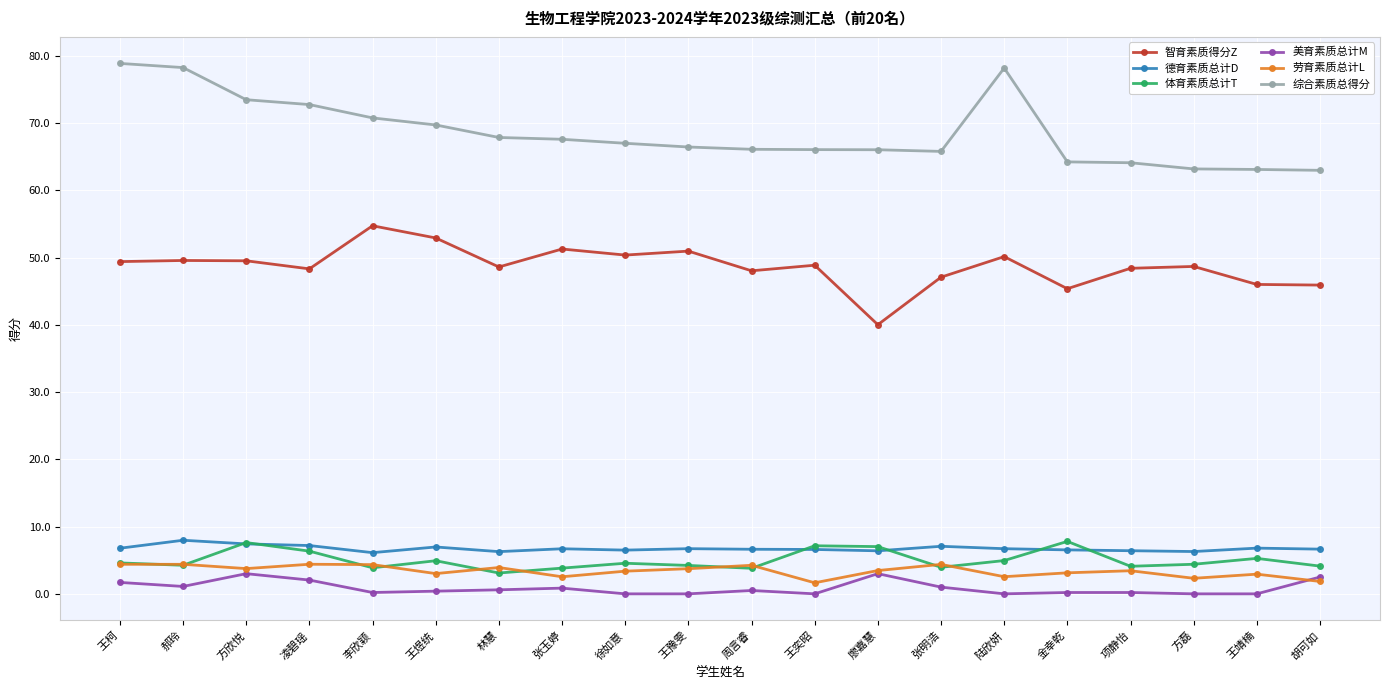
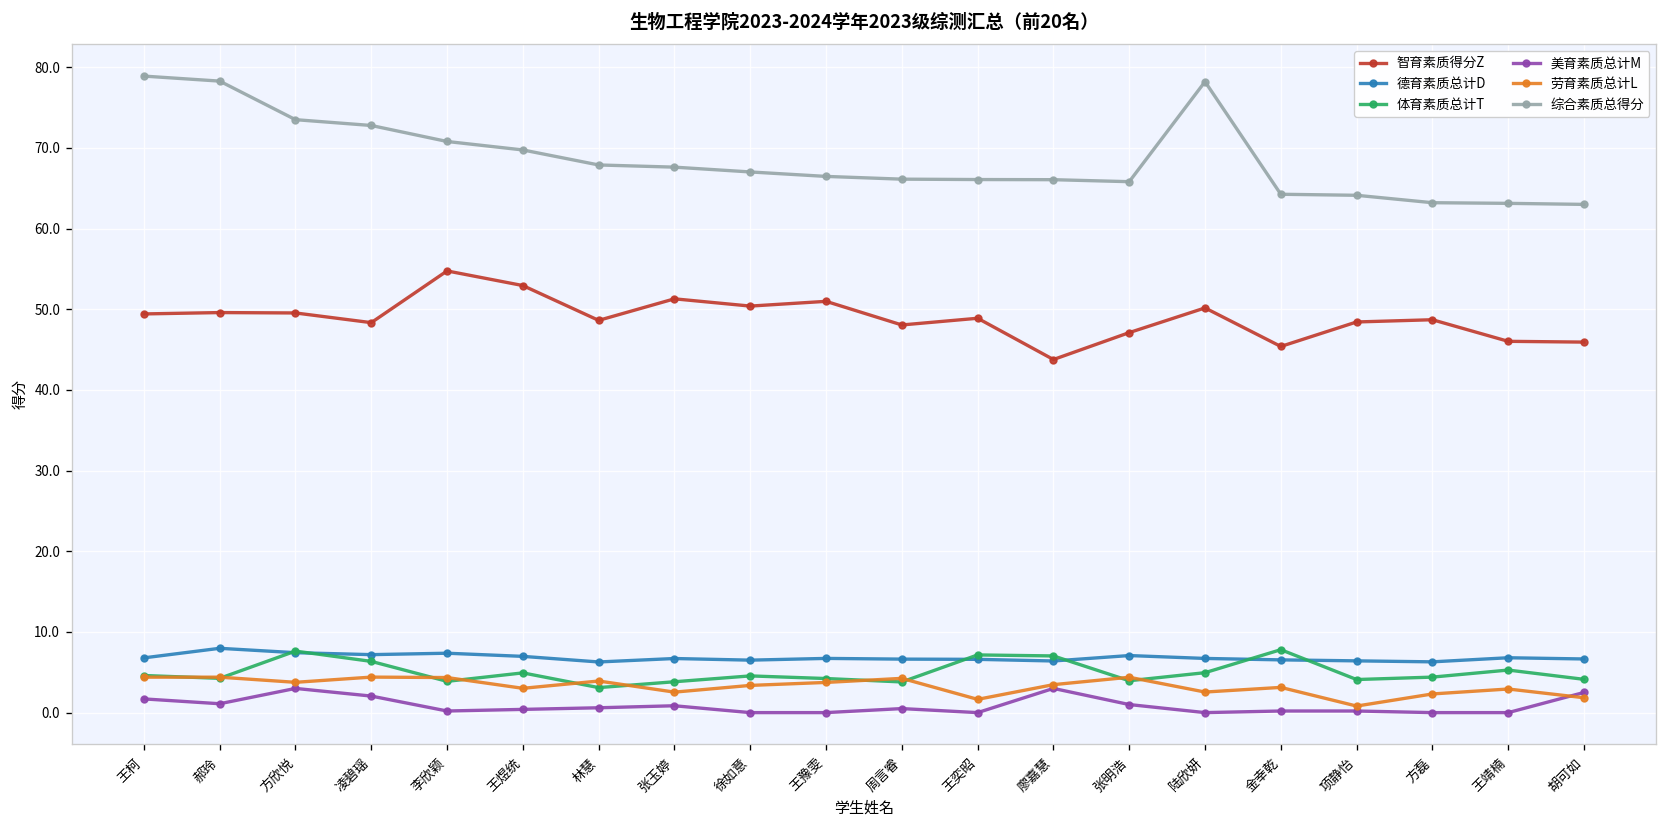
  {
    "智育素质得分Z": {
      "王柯": 49,
      "郝玲": 50,
      "方欣悦": 50,
      "凌碧瑶": 48,
      "李欣颖": 55,
      "王煜统": 53,
      "林慧": 49,
      "张玉婷": 51,
      "徐如意": 50,
      "王豫雯": 51,
      "周言睿": 48,
      "王奕昭": 49,
-     "廖嘉慧": 40,
+     "廖嘉慧": 44,
      "张明浩": 47,
      "陆欣妍": 50,
      "金幸乾": 45,
      "项静怡": 48,
      "方磊": 49,
      "王靖楠": 46,
      "胡可如": 46
    },
    "德育素质总计D": {
      "王柯": 7,
      "郝玲": 8,
      "凌碧瑶": 7,
-     "李欣颖": 6,
+     "李欣颖": 7,
      "王煜统": 7,
      "林慧": 6,
      "张玉婷": 7,
      "徐如意": 7,
      "王豫雯": 7,
      "周言睿": 7,
      "王奕昭": 7,
      "廖嘉慧": 6,
      "张明浩": 7,
      "陆欣妍": 7,
      "金幸乾": 7,
      "项静怡": 6,
      "方磊": 6,
      "王靖楠": 7,
      "胡可如": 7
    },
    "体育素质总计T": {
      "凌碧瑶": 6,
      "李欣颖": 4,
      "王煜统": 5,
      "林慧": 3,
      "张玉婷": 4,
      "徐如意": 5,
      "王豫雯": 4,
      "周言睿": 4,
      "王奕昭": 7,
      "廖嘉慧": 7,
      "张明浩": 4,
      "陆欣妍": 5,
      "金幸乾": 8,
      "项静怡": 4,
      "方磊": 4,
      "王靖楠": 5,
      "胡可如": 4
    },
    "美育素质总计M": {
      "王柯": 2,
      "郝玲": 1,
      "方欣悦": 3,
      "凌碧瑶": 2,
      "李欣颖": 0,
      "王煜统": 0,
      "林慧": 1,
      "张玉婷": 1,
      "徐如意": 0,
      "王豫雯": 0,
      "周言睿": 1,
      "王奕昭": 0,
      "廖嘉慧": 3,
      "张明浩": 1,
      "陆欣妍": 0,
      "金幸乾": 0,
      "项静怡": 0,
      "方磊": 0,
      "王靖楠": 0,
      "胡可如": 3
    },
    "劳育素质总计L": {
      "方欣悦": 4,
      "凌碧瑶": 4,
      "李欣颖": 4,
      "王煜统": 3,
      "林慧": 4,
      "张玉婷": 3,
      "徐如意": 3,
      "王豫雯": 4,
      "周言睿": 4,
      "王奕昭": 2,
      "廖嘉慧": 3,
      "张明浩": 4,
      "陆欣妍": 3,
      "金幸乾": 3,
-     "项静怡": 3,
+     "项静怡": 1,
      "方磊": 2,
      "王靖楠": 3,
      "胡可如": 2
    },
    "综合素质总得分": {
      "王柯": 79,
      "郝玲": 78,
      "方欣悦": 73,
      "凌碧瑶": 73,
      "李欣颖": 71,
      "王煜统": 70,
      "林慧": 68,
      "张玉婷": 68,
      "徐如意": 67,
      "王豫雯": 66,
      "周言睿": 66,
      "王奕昭": 66,
      "廖嘉慧": 66,
      "张明浩": 66,
      "陆欣妍": 78,
      "金幸乾": 64,
      "项静怡": 64,
      "方磊": 63,
      "王靖楠": 63,
      "胡可如": 63
    }
  }
